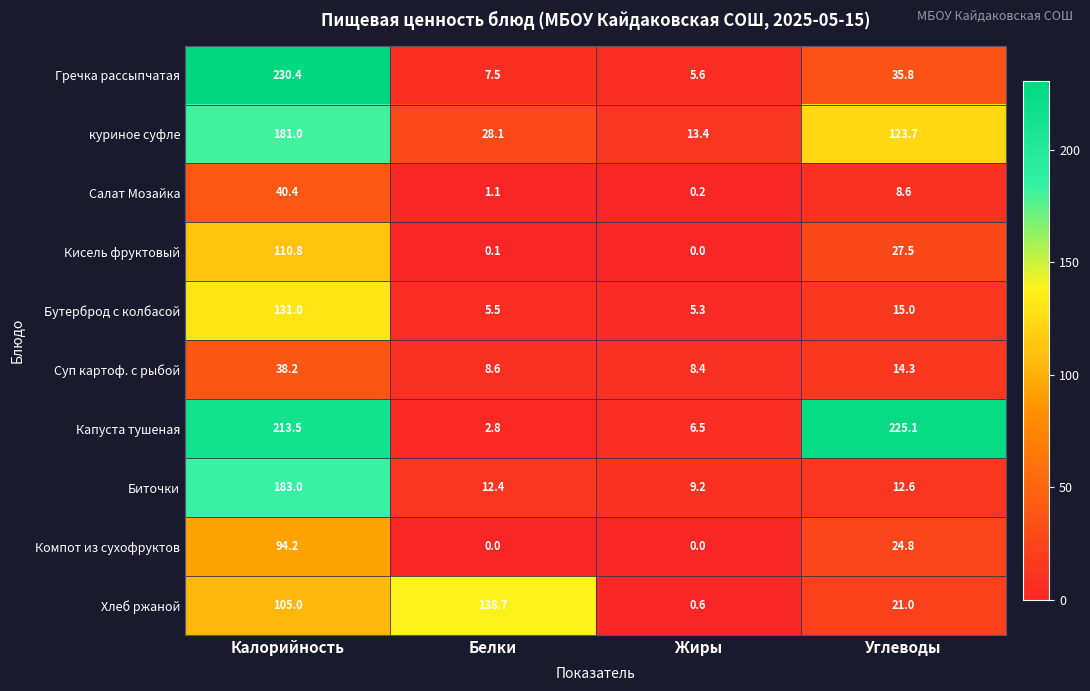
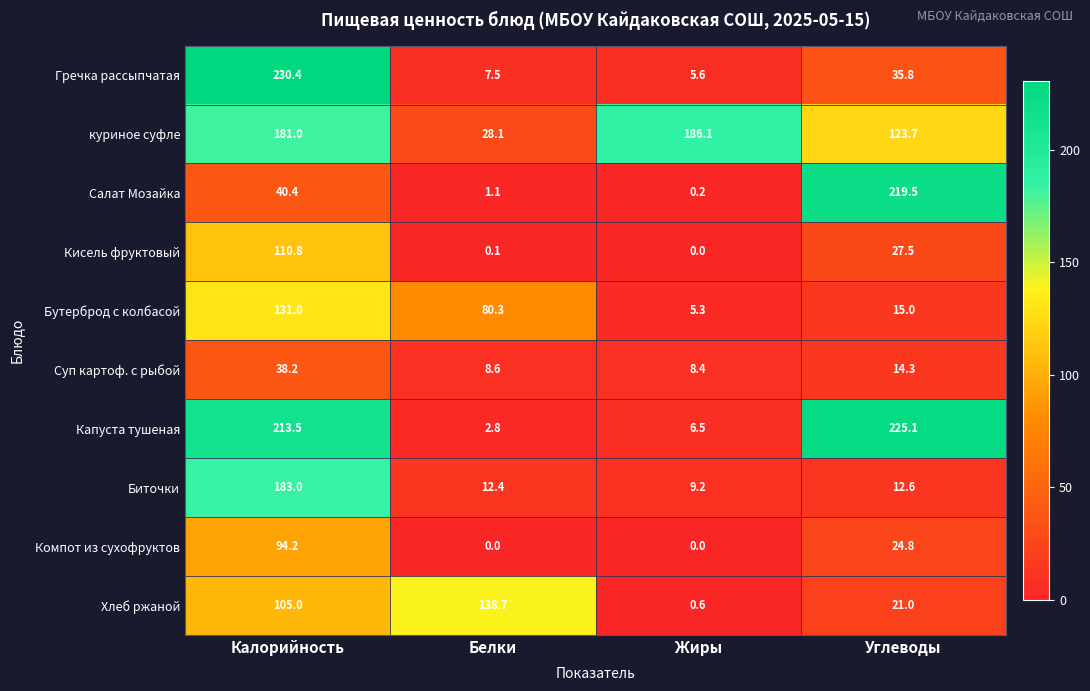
  {
    "куриное суфле": {
-     "Жиры": 13.4
+     "Жиры": 186.1
    },
    "Салат Мозайка": {
-     "Углеводы": 8.6
+     "Углеводы": 219.5
    },
    "Бутерброд с колбасой": {
-     "Белки": 5.5
+     "Белки": 80.3
    }
  }
